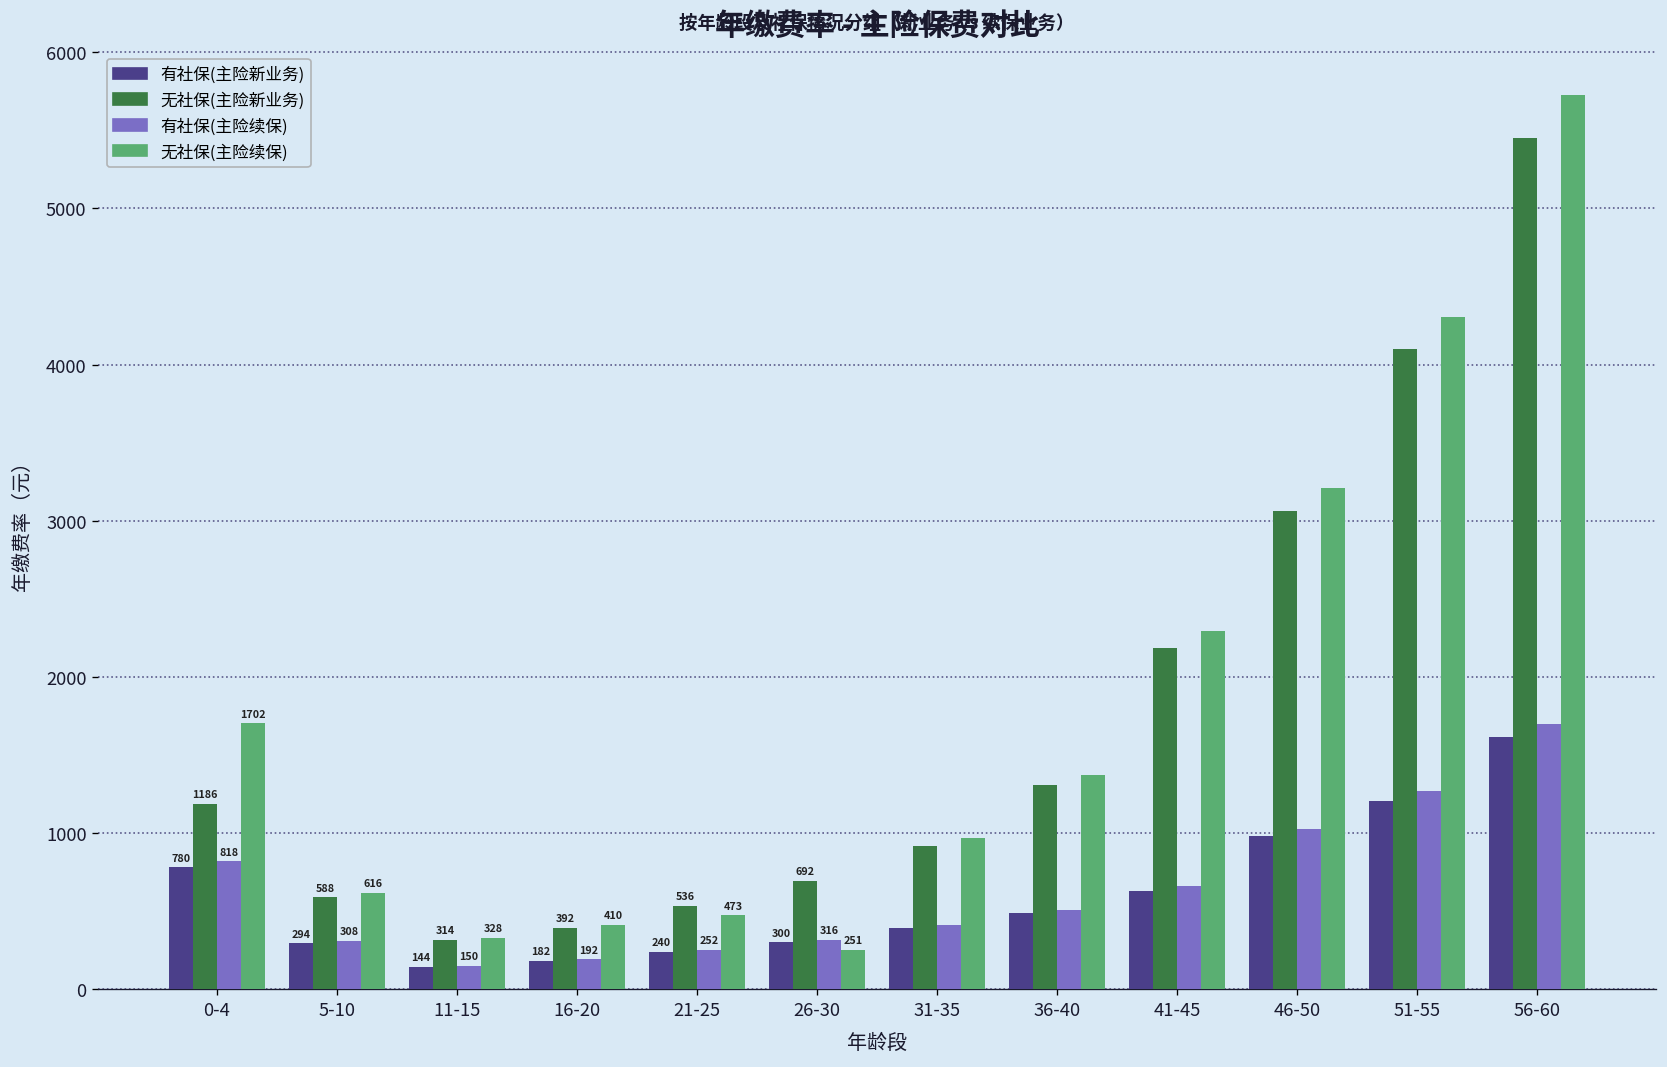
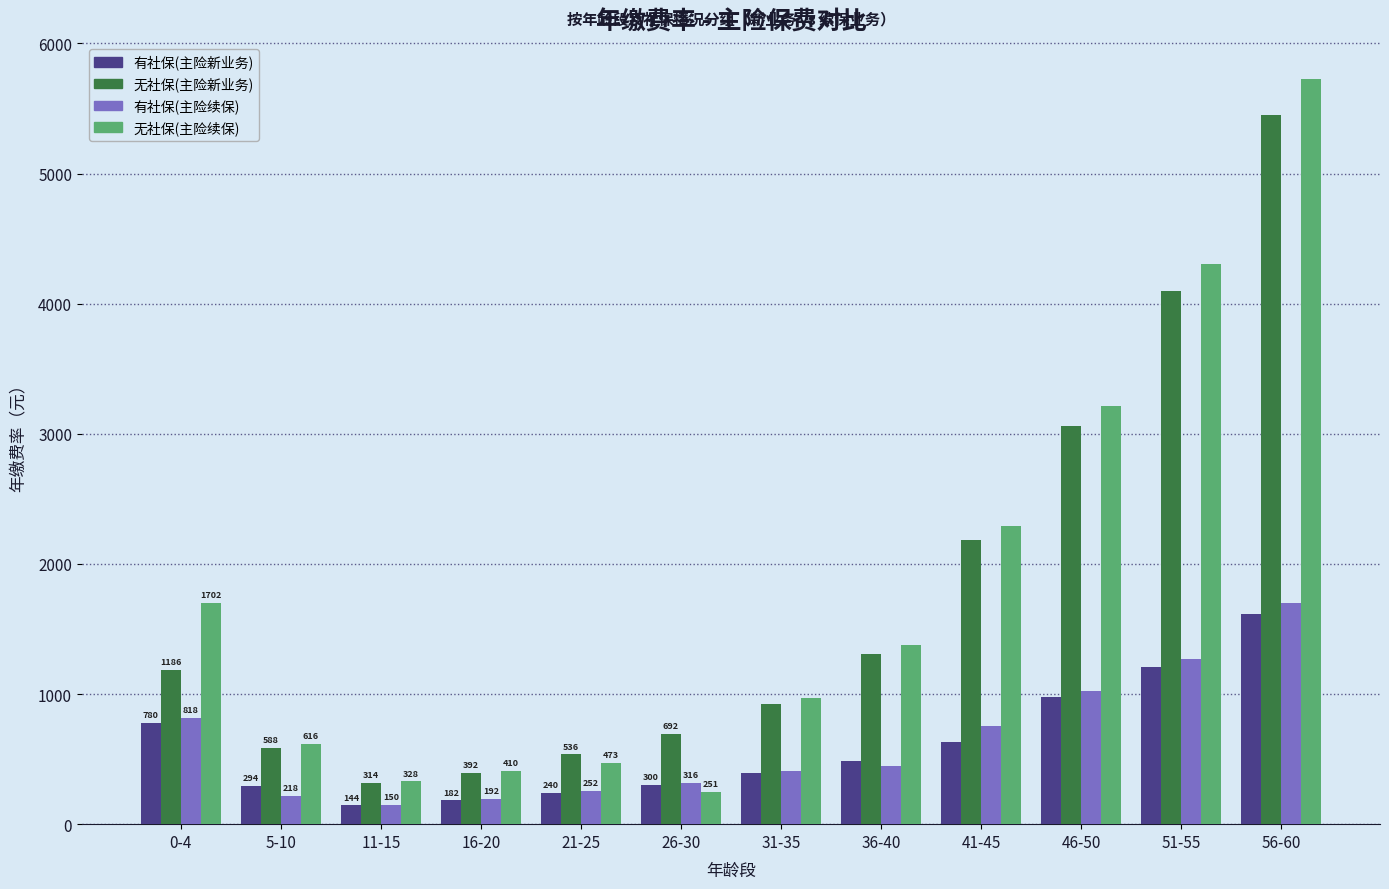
  {
    "有社保(主险新业务)": {
      "0-4": 780,
      "5-10": 294,
      "11-15": 144,
      "16-20": 182,
      "21-25": 240,
      "26-30": 300
    },
    "无社保(主险新业务)": {
      "0-4": 1186,
      "5-10": 588,
      "11-15": 314,
      "16-20": 392,
      "21-25": 536,
      "26-30": 692
    },
    "有社保(主险续保)": {
      "0-4": 818,
-     "5-10": 308,
+     "5-10": 218,
      "11-15": 150,
      "16-20": 192,
      "21-25": 252,
      "26-30": 316,
-     "36-40": 510,
-     "41-45": 660
+     "36-40": 450,
+     "41-45": 750
    },
    "无社保(主险续保)": {
      "0-4": 1702,
      "5-10": 616,
      "11-15": 328,
      "16-20": 410,
      "21-25": 473,
      "26-30": 251
    }
  }
